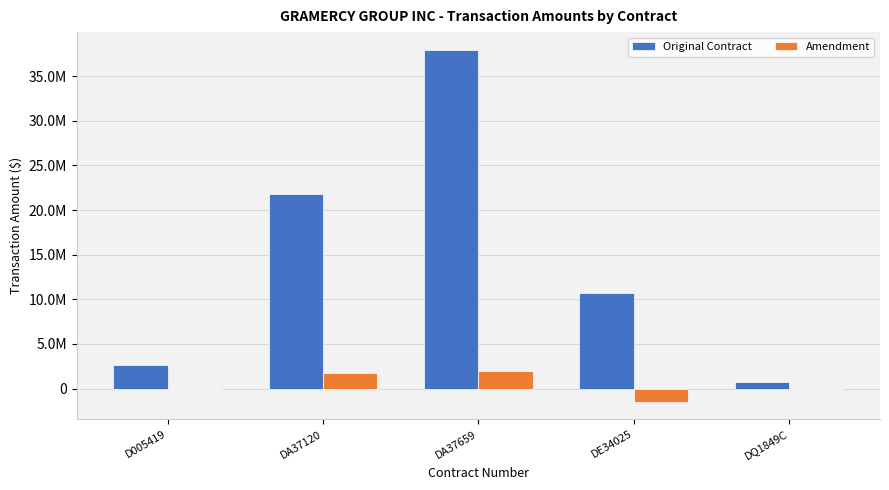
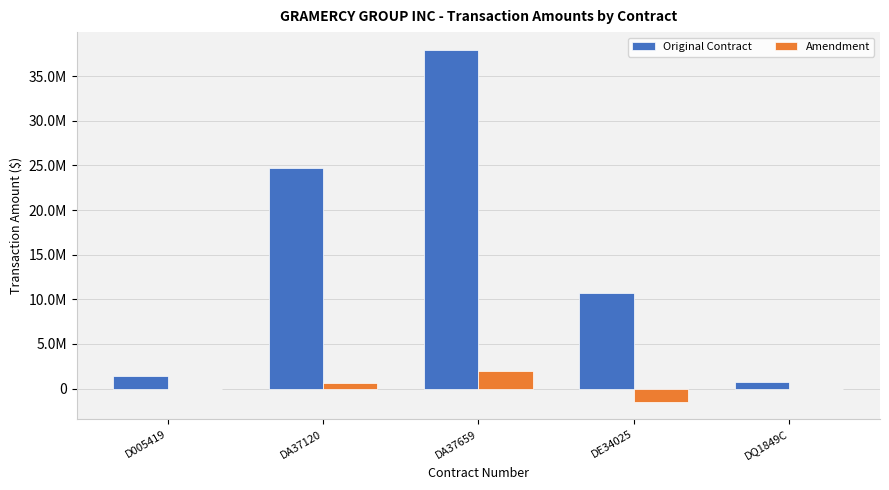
  {
    "Original Contract": {
-     "D005419": 3000000,
-     "DA37120": 22000000,
+     "D005419": 1000000,
+     "DA37120": 25000000,
      "DA37659": 38000000,
      "DE34025": 11000000,
      "DQ1849C": 1000000
    },
    "Amendment": {
      "D005419": 0,
-     "DA37120": 2000000,
+     "DA37120": 1000000,
      "DA37659": 2000000,
      "DE34025": -1000000,
      "DQ1849C": 0
    }
  }
